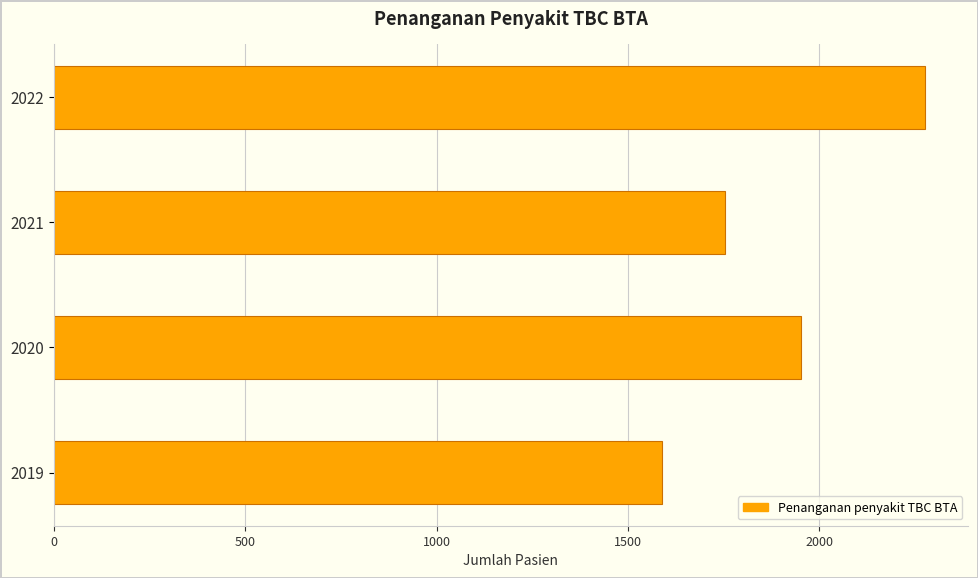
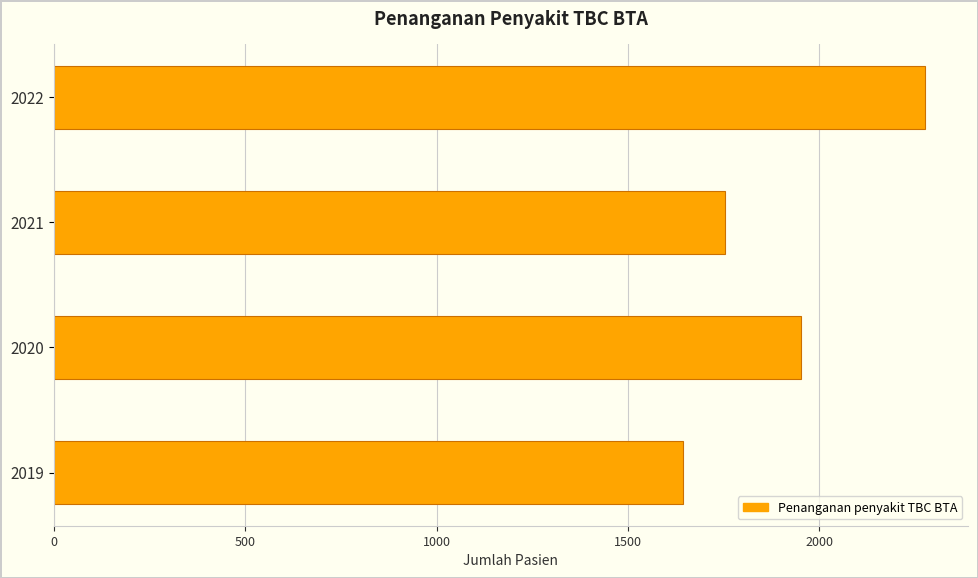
  {
    "2022": 2280,
    "2021": 1750,
    "2020": 1950,
-   "2019": 1590
+   "2019": 1640
  }
